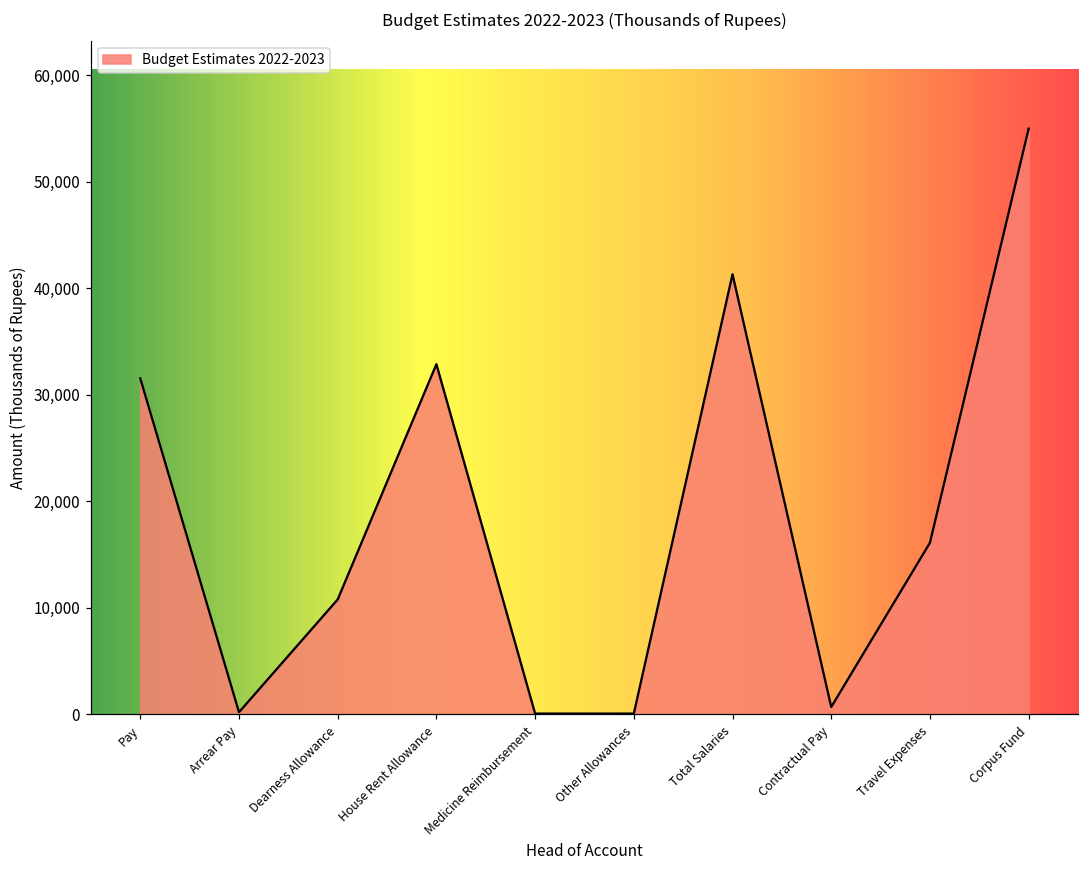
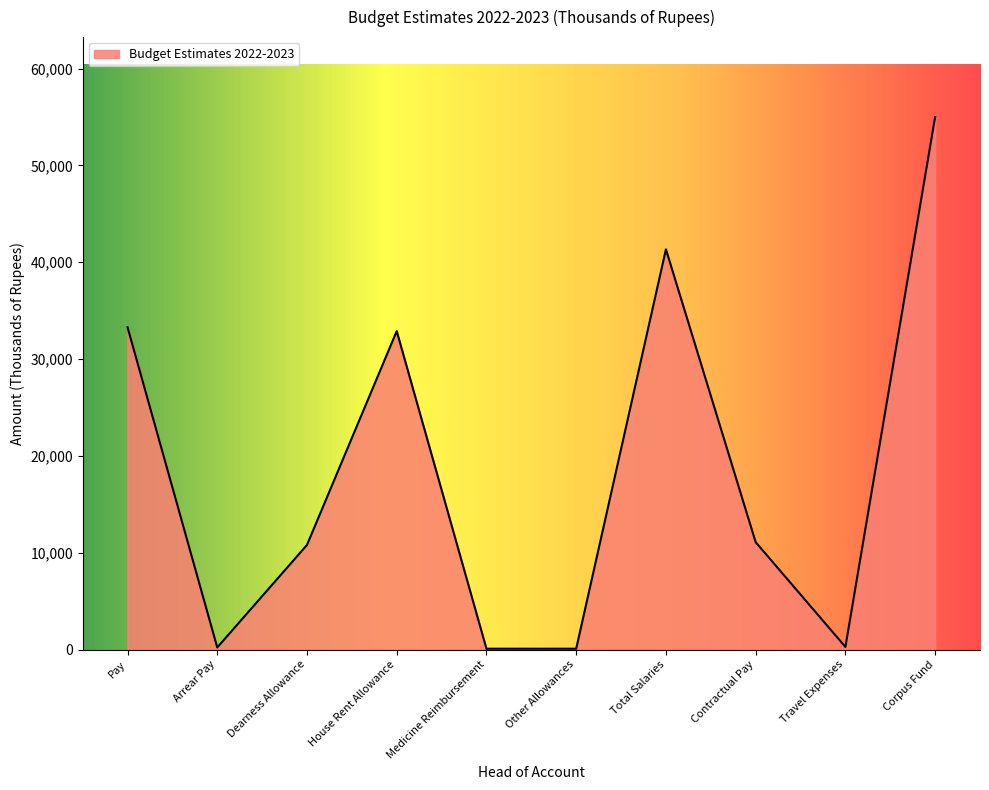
  {
-   "Pay": "32,000",
+   "Pay": "33,000",
    "Arrear Pay": "0",
    "Dearness Allowance": "11,000",
    "House Rent Allowance": "33,000",
    "Medicine Reimbursement": "0",
    "Other Allowances": "0",
    "Total Salaries": "41,000",
-   "Contractual Pay": "1,000",
-   "Travel Expenses": "16,000",
+   "Contractual Pay": "11,000",
+   "Travel Expenses": "0",
    "Corpus Fund": "55,000"
  }
